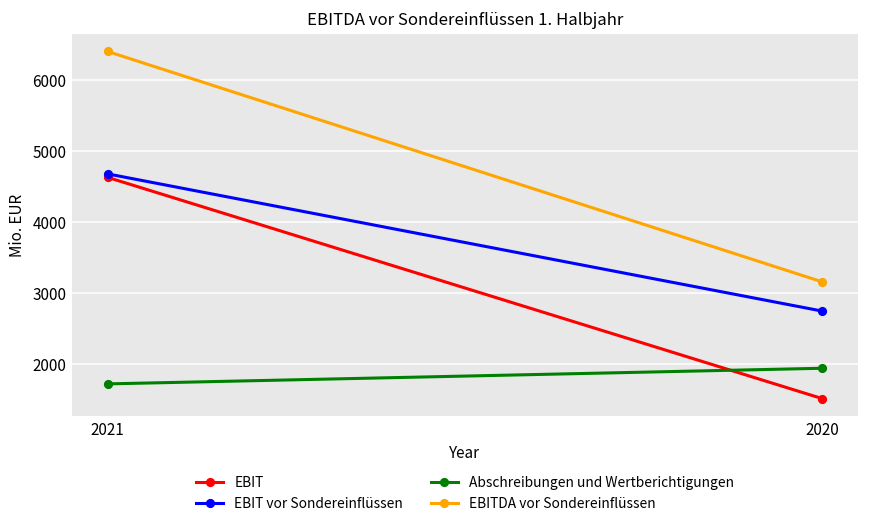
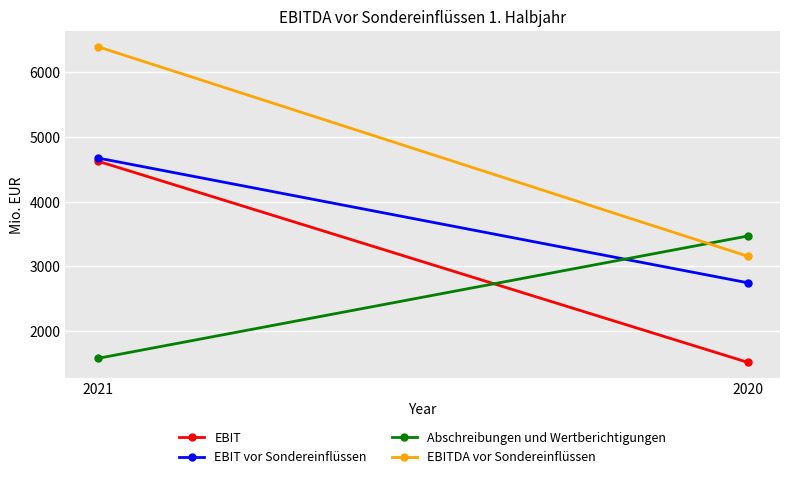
  {
    "EBIT": {
      "2021": 4600,
      "2020": 1500
    },
    "EBIT vor Sondereinflüssen": {
      "2021": 4700,
      "2020": 2700
    },
    "Abschreibungen und Wertberichtigungen": {
-     "2021": 1700,
-     "2020": 1900
+     "2021": 1600,
+     "2020": 3500
    },
    "EBITDA vor Sondereinflüssen": {
      "2021": 6400,
      "2020": 3200
    }
  }
